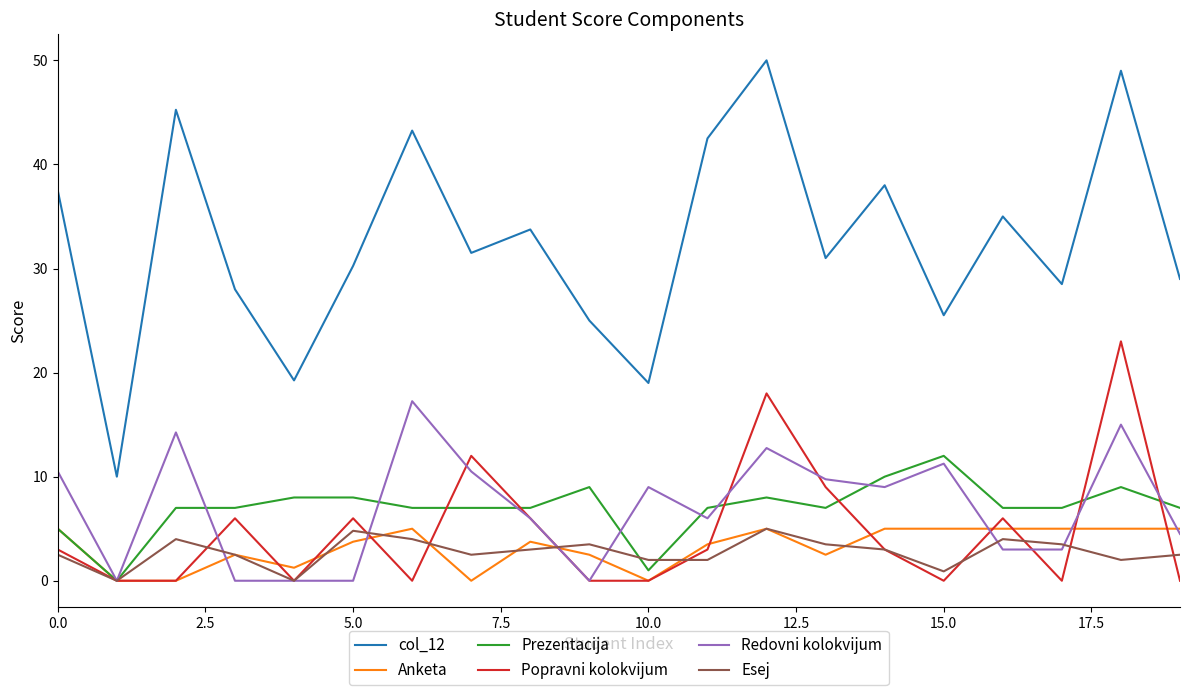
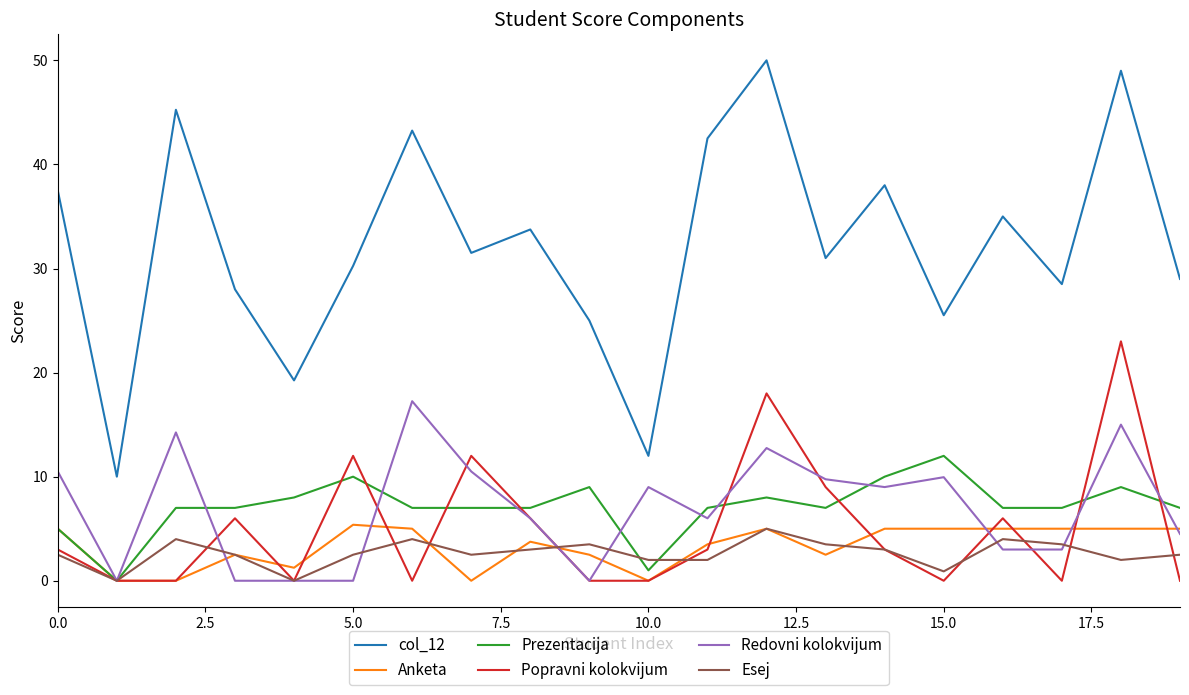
  {
    "col_12": {
      "0.0": 37.5,
      "5.0": 30.3,
-     "10.0": 19,
+     "10.0": 12,
      "15.0": 25.5
    },
    "Anketa": {
-     "5.0": 3.8,
+     "5.0": 5.4,
      "15.0": 5.0
    },
    "Prezentacija": {
-     "5.0": 8,
+     "5.0": 10,
      "10.0": 1,
      "15.0": 12
    },
    "Popravni kolokvijum": {
      "0.0": 3,
-     "5.0": 6,
+     "5.0": 12,
      "15.0": 0
    },
    "Redovni kolokvijum": {
      "0.0": 10.5,
      "5.0": 0.0,
      "10.0": 9.0,
-     "15.0": 11.3
+     "15.0": 10.0
    },
    "Esej": {
      "0.0": 2.5,
-     "5.0": 4.8,
+     "5.0": 2.5,
      "10.0": 2.0,
      "15.0": 0.9
    }
  }
